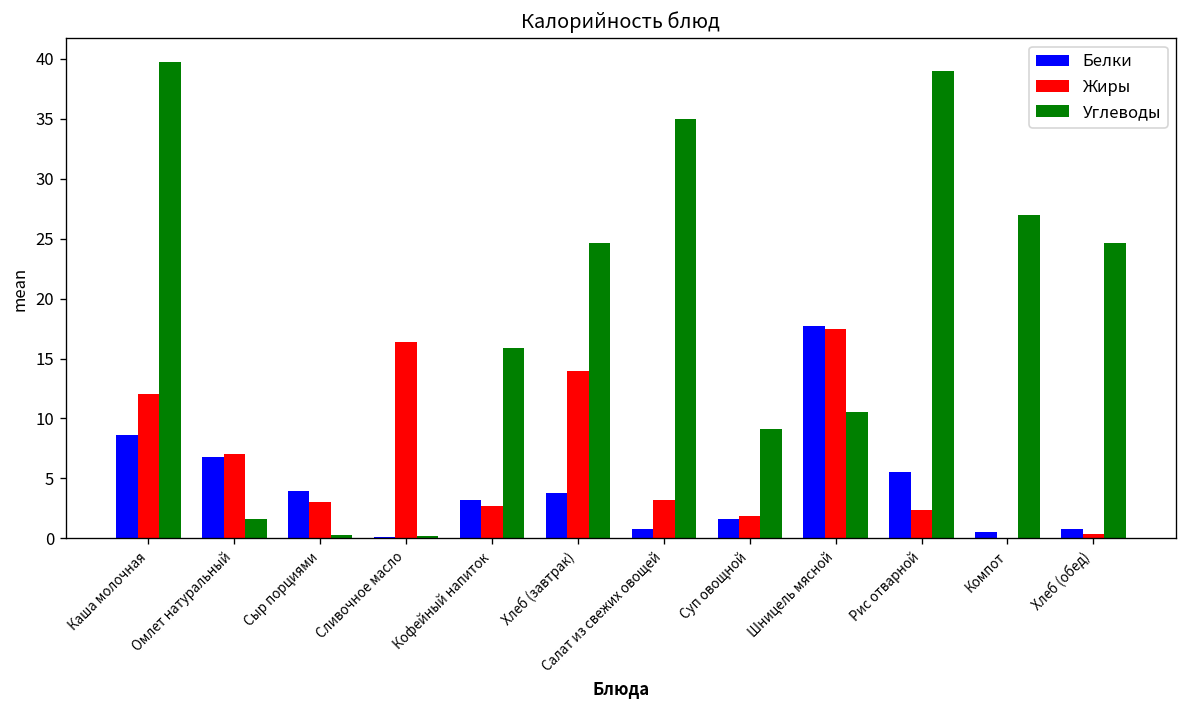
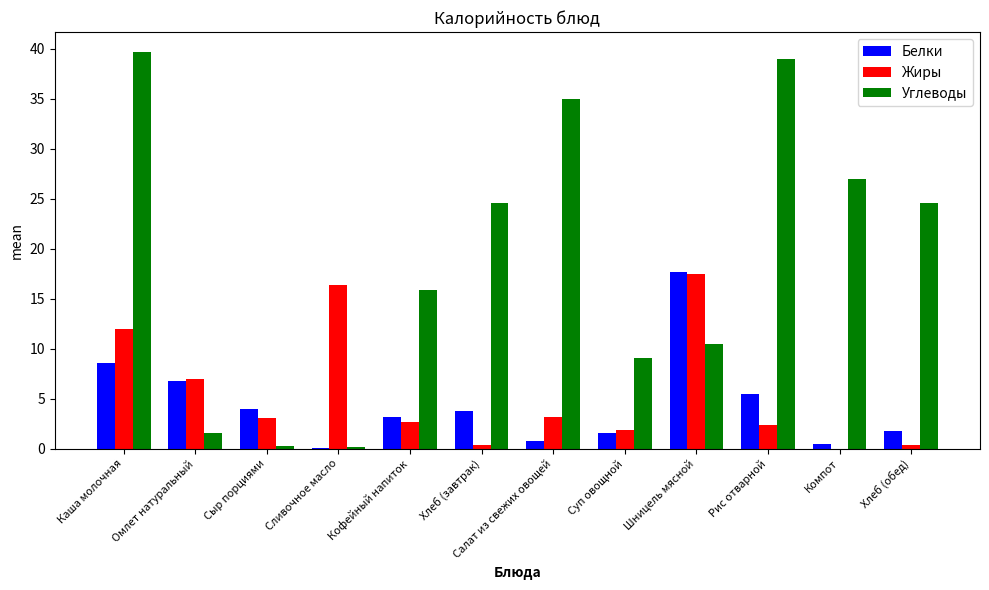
  {
    "Белки": {
      "Каша молочная": 9,
      "Омлет натуральный": 7,
      "Сыр порциями": 4,
      "Кофейный напиток": 3,
      "Хлеб (завтрак)": 4,
      "Салат из свежих овощей": 1,
      "Суп овощной": 2,
      "Шницель мясной": 18,
      "Рис отварной": 6,
      "Компот": 1,
-     "Хлеб (обед)": 1
+     "Хлеб (обед)": 2
    },
    "Жиры": {
      "Каша молочная": 12,
      "Омлет натуральный": 7,
      "Сыр порциями": 3,
      "Сливочное масло": 16,
      "Кофейный напиток": 3,
-     "Хлеб (завтрак)": 14,
+     "Хлеб (завтрак)": 0,
      "Салат из свежих овощей": 3,
      "Суп овощной": 2,
      "Шницель мясной": 18,
      "Рис отварной": 2,
      "Компот": 0,
      "Хлеб (обед)": 0
    },
    "Углеводы": {
      "Каша молочная": 40,
      "Омлет натуральный": 2,
      "Сыр порциями": 0,
      "Кофейный напиток": 16,
      "Хлеб (завтрак)": 25,
      "Салат из свежих овощей": 35,
      "Суп овощной": 9,
      "Шницель мясной": 11,
      "Рис отварной": 39,
      "Компот": 27,
      "Хлеб (обед)": 25
    }
  }
